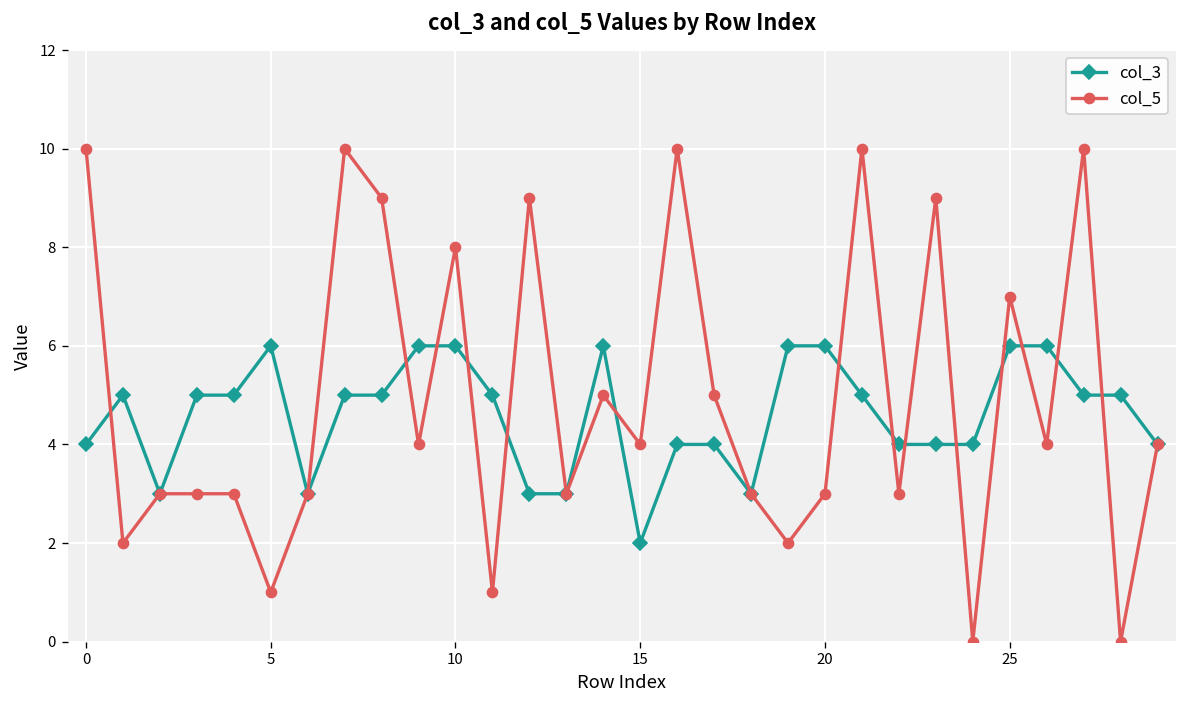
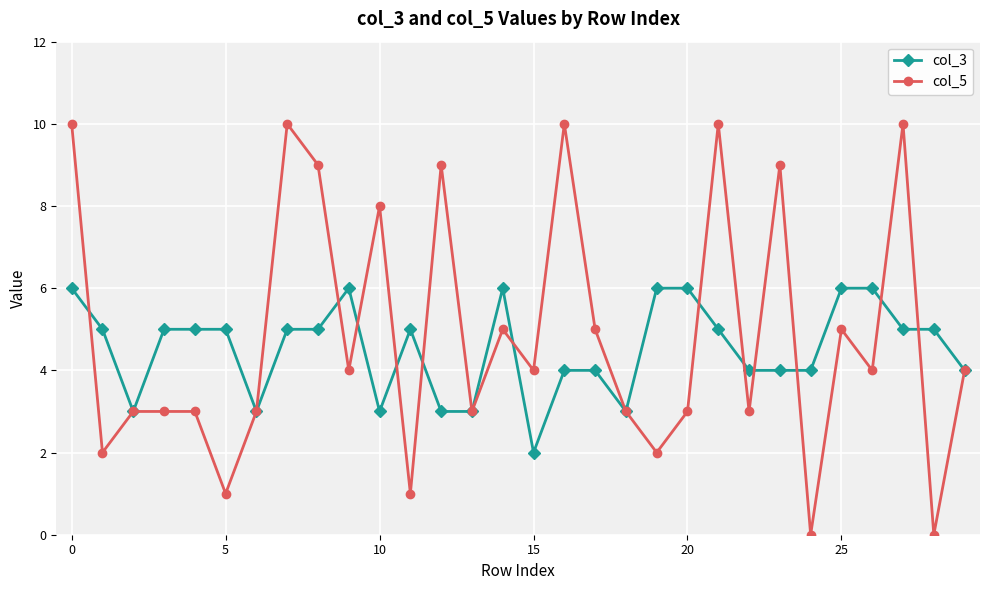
  {
    "col_3": {
-     "0": 4,
-     "5": 6,
-     "10": 6,
+     "0": 6,
+     "5": 5,
+     "10": 3,
      "15": 2,
      "20": 6,
      "25": 6
    },
    "col_5": {
      "0": 10,
      "5": 1,
      "10": 8,
      "15": 4,
      "20": 3,
-     "25": 7
+     "25": 5
    }
  }
